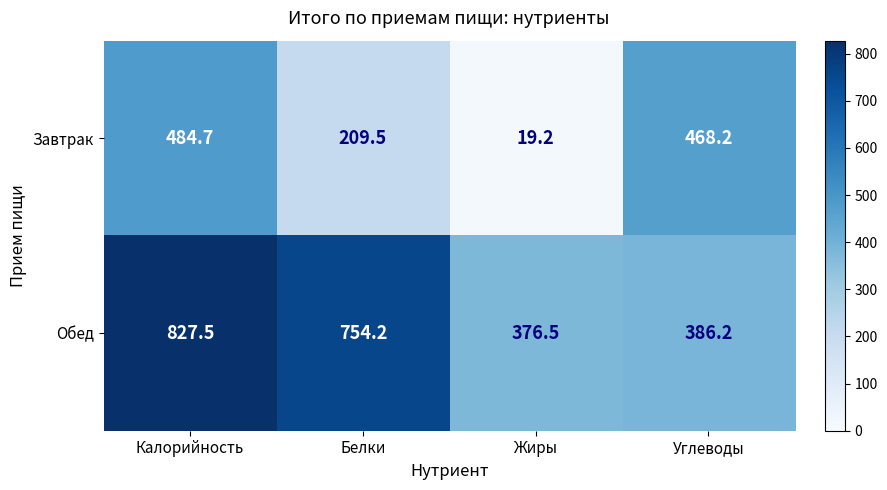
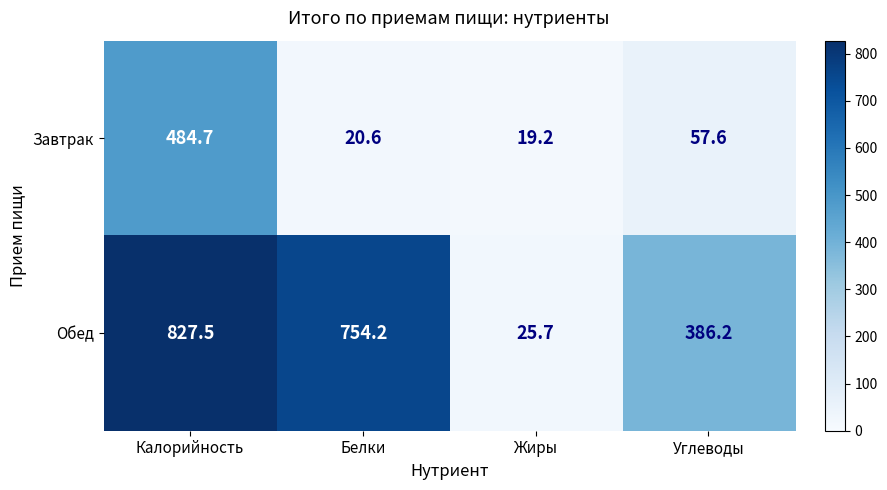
  {
    "Завтрак": {
      "Калорийность": 484.7,
-     "Белки": 209.5,
+     "Белки": 20.6,
      "Жиры": 19.2,
-     "Углеводы": 468.2
+     "Углеводы": 57.6
    },
    "Обед": {
      "Калорийность": 827.5,
      "Белки": 754.2,
-     "Жиры": 376.5,
+     "Жиры": 25.7,
      "Углеводы": 386.2
    }
  }
